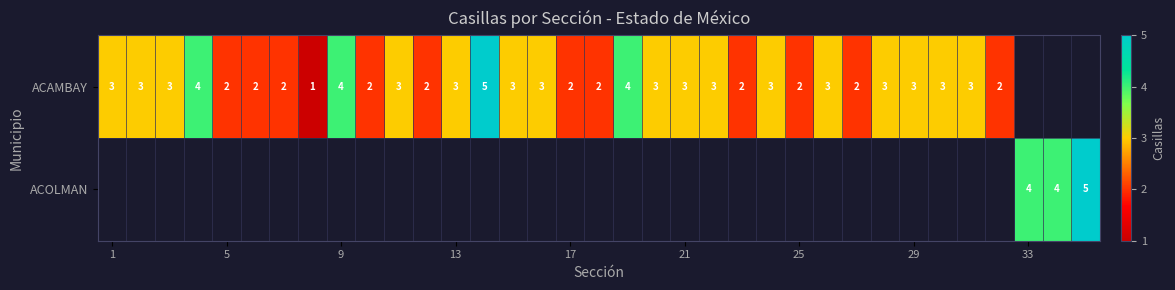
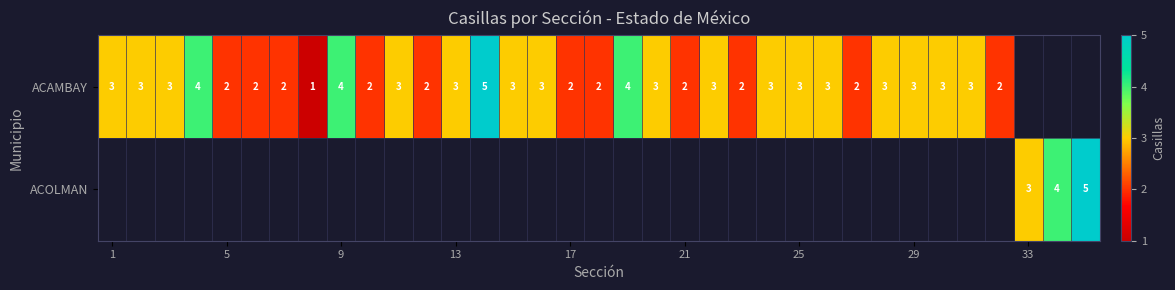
  {
    "ACAMBAY": {
      "1": 3,
      "5": 2,
      "9": 4,
      "13": 3,
      "17": 2,
-     "21": 3,
-     "25": 2,
+     "21": 2,
+     "25": 3,
      "29": 3
    },
    "ACOLMAN": {
-     "33": 4
+     "33": 3
    }
  }
